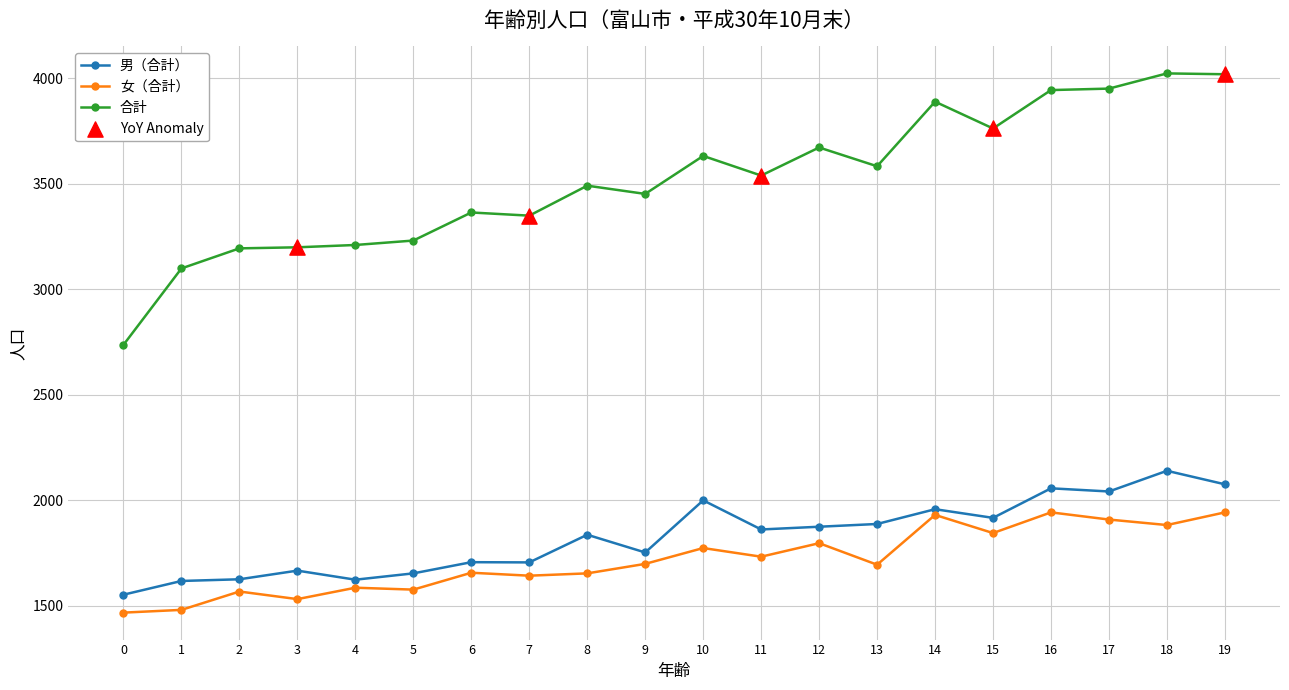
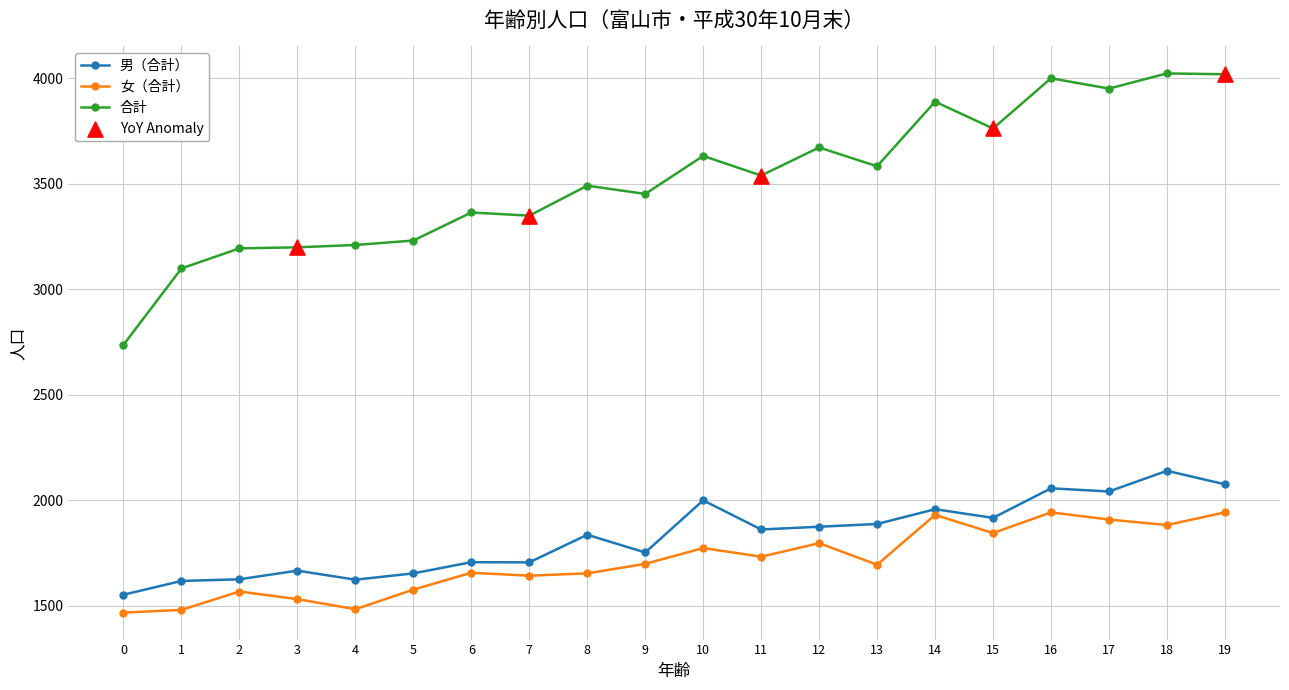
  {
    "男（合計）": {
      "0": 1550,
      "1": 1620,
      "2": 1630,
      "3": 1670,
      "4": 1620,
      "5": 1650,
      "6": 1710,
      "7": 1710,
      "8": 1840,
      "9": 1750,
      "10": 2000,
      "11": 1860,
      "12": 1880,
      "13": 1890,
      "14": 1960,
      "15": 1920,
      "16": 2060,
      "17": 2040,
      "18": 2140,
      "19": 2080
    },
    "女（合計）": {
      "0": 1470,
      "1": 1480,
      "2": 1570,
      "3": 1530,
-     "4": 1590,
+     "4": 1480,
      "5": 1580,
      "6": 1660,
      "7": 1640,
      "8": 1650,
      "9": 1700,
      "10": 1770,
      "11": 1730,
      "12": 1800,
      "13": 1700,
      "14": 1930,
      "15": 1850,
      "16": 1940,
      "17": 1910,
      "18": 1880,
      "19": 1940
    },
    "合計": {
      "0": 2740,
      "1": 3100,
      "2": 3190,
      "4": 3210,
      "5": 3230,
      "6": 3360,
      "8": 3490,
      "9": 3450,
      "10": 3630,
      "12": 3670,
      "13": 3580,
      "14": 3890,
-     "16": 3940,
+     "16": 4000,
      "17": 3950,
      "18": 4020
    }
  }
